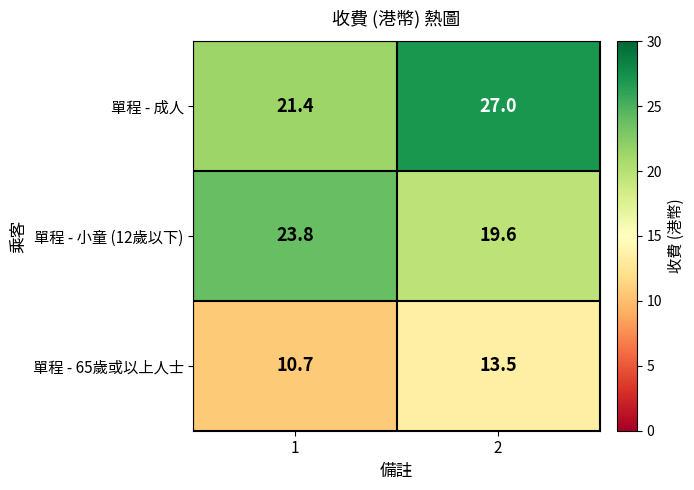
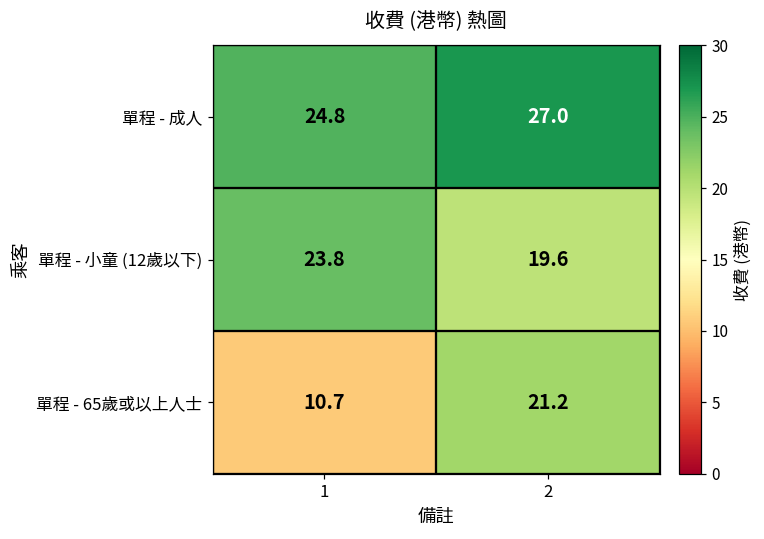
  {
    "單程 - 成人": {
-     "1": 21.4,
+     "1": 24.8,
      "2": 27.0
    },
    "單程 - 小童 (12歲以下)": {
      "1": 23.8,
      "2": 19.6
    },
    "單程 - 65歲或以上人士": {
      "1": 10.7,
-     "2": 13.5
+     "2": 21.2
    }
  }
